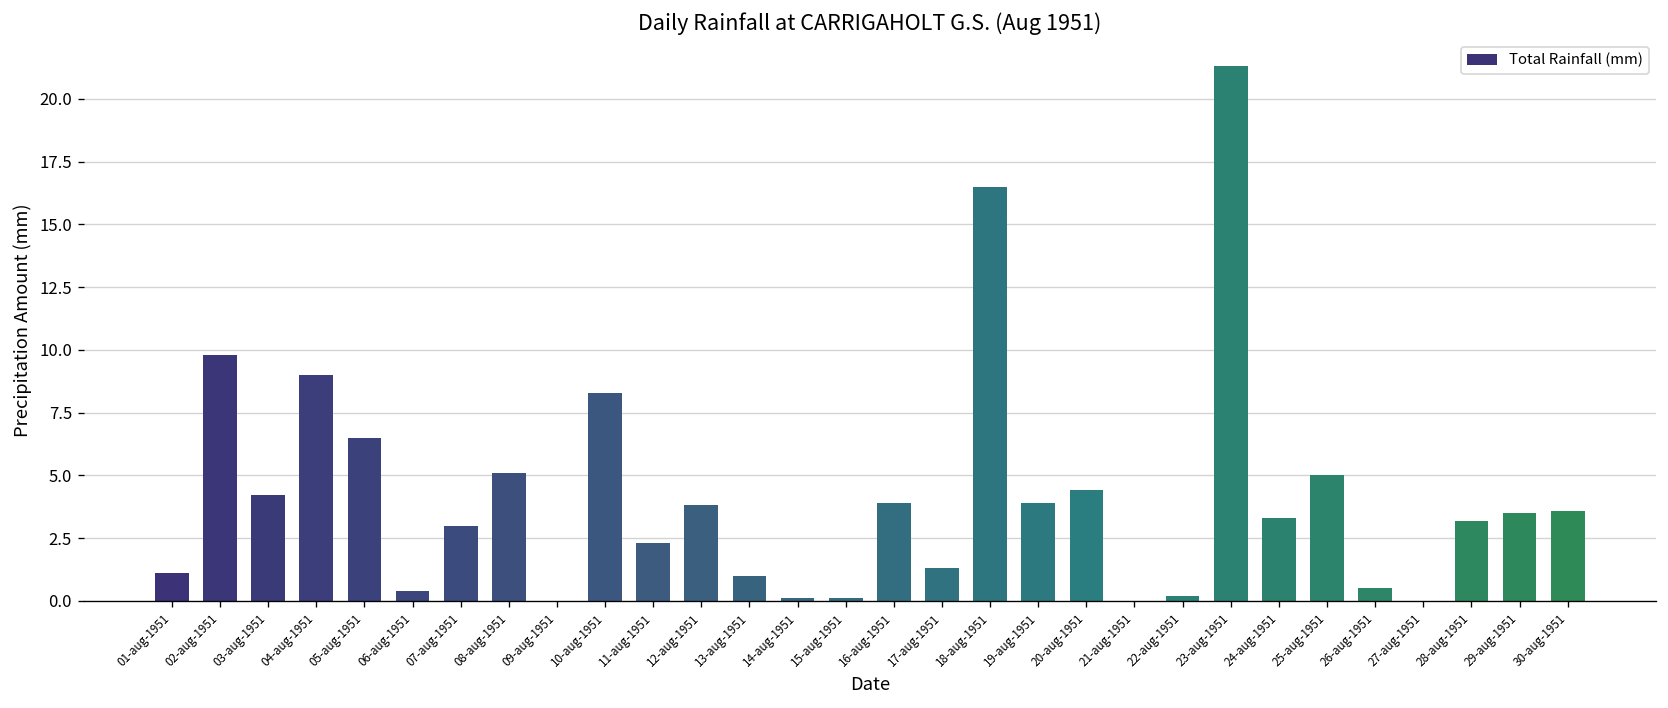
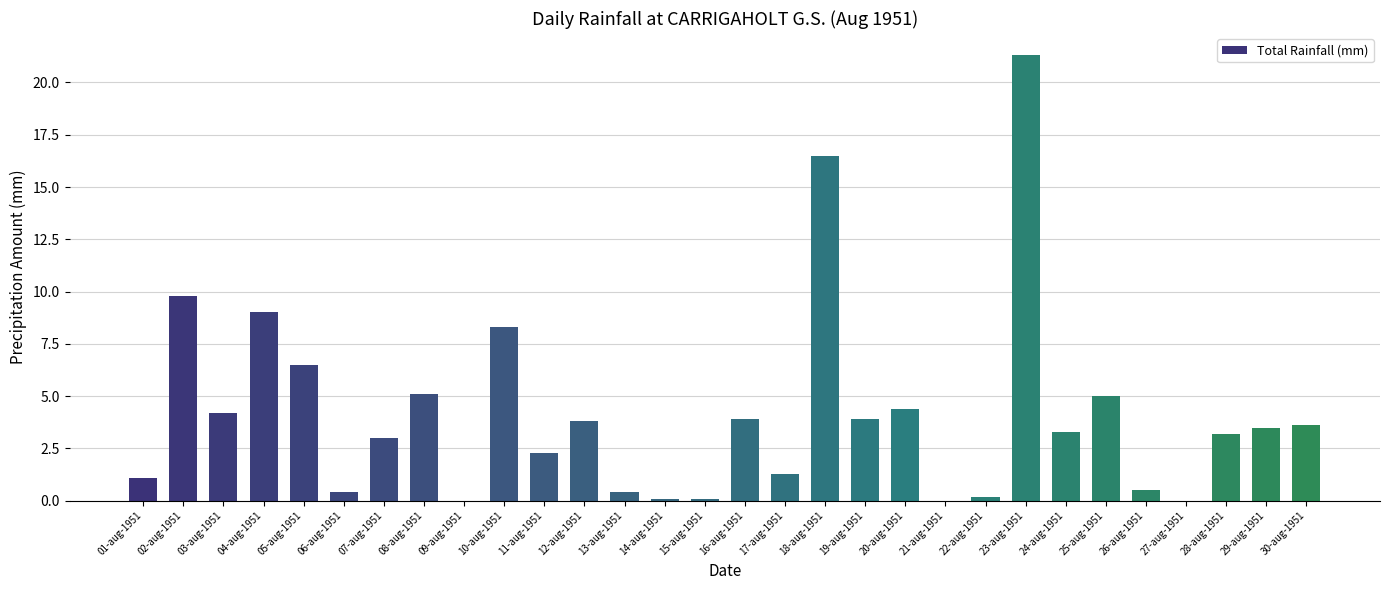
  {
    "01-aug-1951": 1.1,
    "02-aug-1951": 9.8,
    "03-aug-1951": 4.2,
    "04-aug-1951": 9.0,
    "05-aug-1951": 6.5,
    "06-aug-1951": 0.4,
    "07-aug-1951": 3.0,
    "08-aug-1951": 5.1,
    "09-aug-1951": 0.0,
    "10-aug-1951": 8.3,
    "11-aug-1951": 2.3,
    "12-aug-1951": 3.8,
-   "13-aug-1951": 1.0,
+   "13-aug-1951": 0.4,
    "16-aug-1951": 3.9,
    "17-aug-1951": 1.3,
    "18-aug-1951": 16.5,
    "19-aug-1951": 3.9,
    "20-aug-1951": 4.4,
    "21-aug-1951": 0.0,
    "22-aug-1951": 0.2,
    "23-aug-1951": 21.3,
    "24-aug-1951": 3.3,
    "25-aug-1951": 5.0,
    "26-aug-1951": 0.5,
    "27-aug-1951": 0.0,
    "28-aug-1951": 3.2,
    "29-aug-1951": 3.5,
    "30-aug-1951": 3.6
  }
